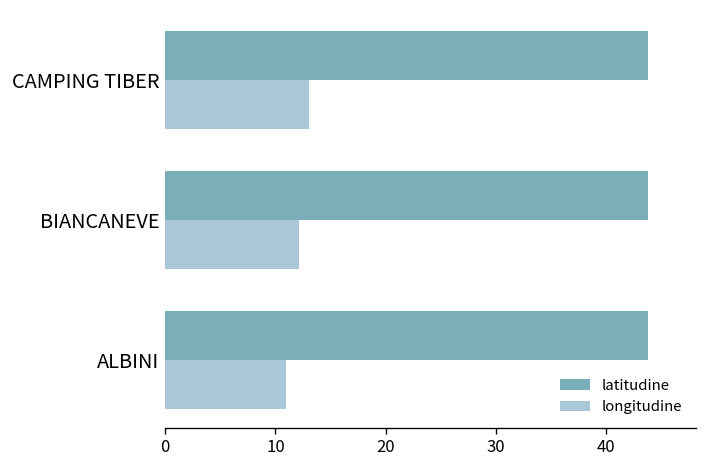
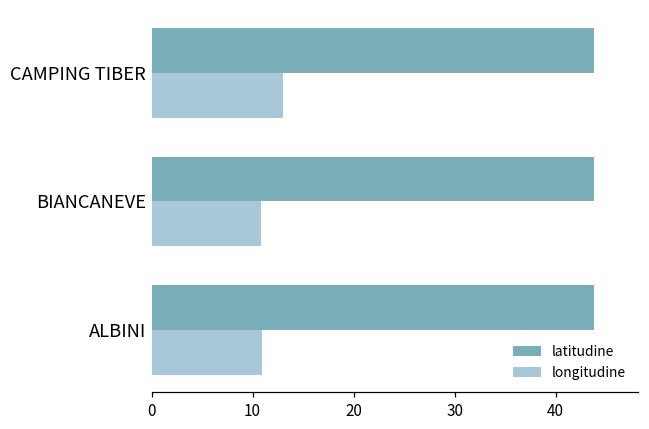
  {
    "latitudine": {
      "CAMPING TIBER": 44,
      "BIANCANEVE": 44,
      "ALBINI": 44
    },
    "longitudine": {
      "CAMPING TIBER": 13,
-     "BIANCANEVE": 12,
+     "BIANCANEVE": 11,
      "ALBINI": 11
    }
  }
